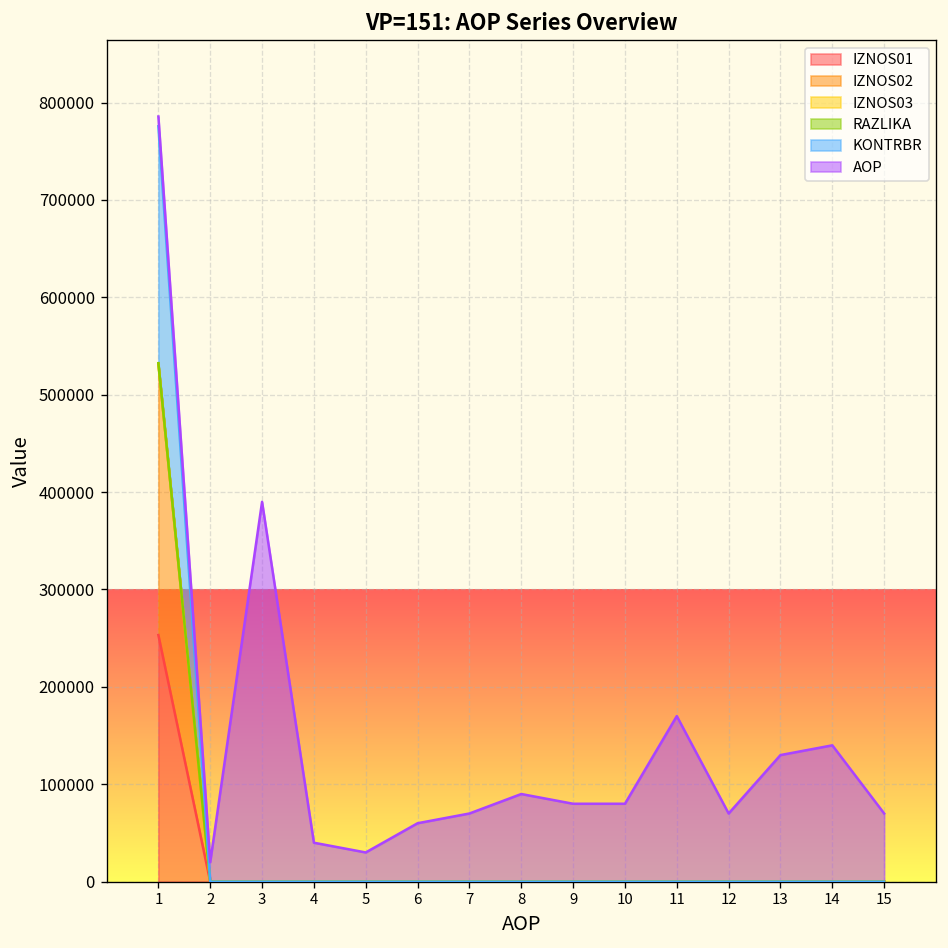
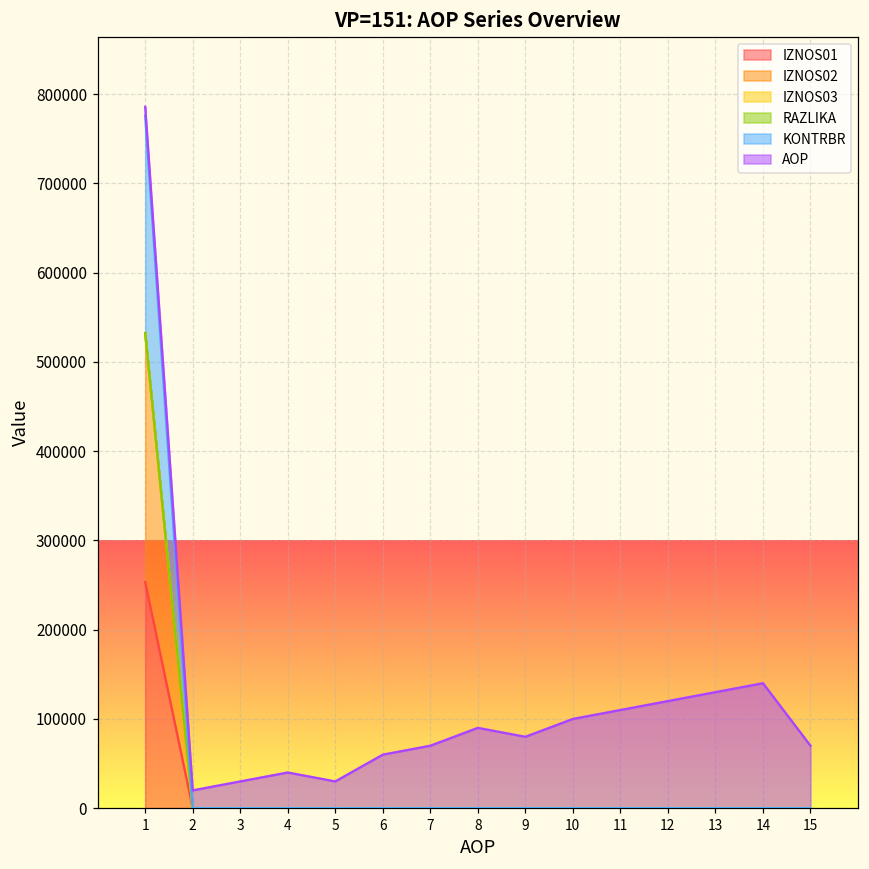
  {
    "IZNOS01": {
      "1": 250000
    },
    "KONTRBR": {
      "1": 240000
    },
    "AOP": {
      "1": 10000,
      "2": 20000,
-     "3": 390000,
+     "3": 30000,
      "4": 40000,
      "5": 30000,
      "6": 60000,
      "7": 70000,
      "8": 90000,
      "9": 80000,
-     "10": 80000,
-     "11": 170000,
-     "12": 70000,
+     "10": 100000,
+     "11": 110000,
+     "12": 120000,
      "13": 130000,
      "14": 140000,
      "15": 70000
    }
  }
